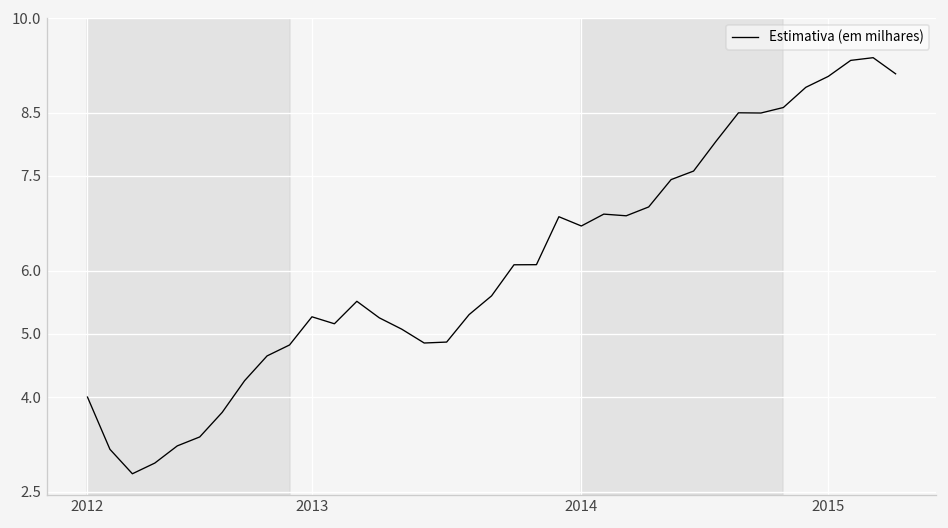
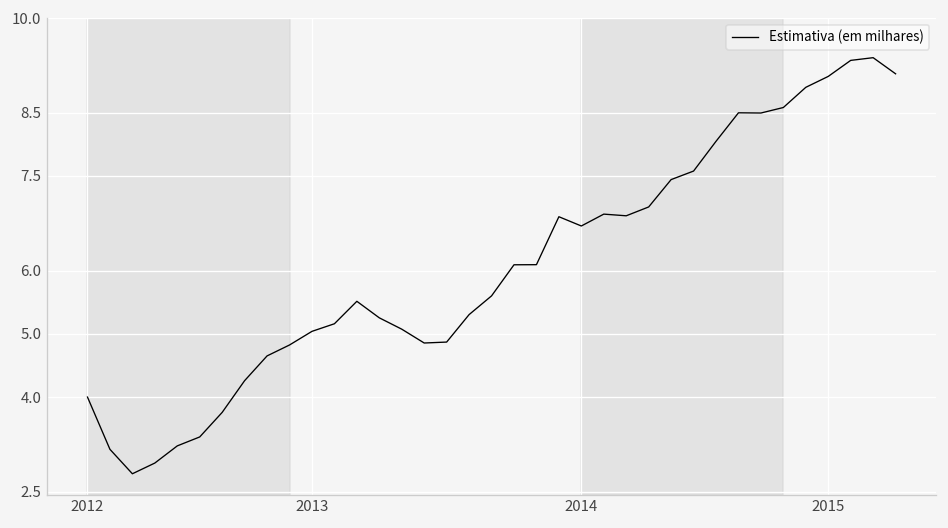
  {
    "2012": 4.0,
-   "2013": 5.3,
+   "2013": 5.0,
    "2014": 6.7,
    "2015": 9.1
  }
